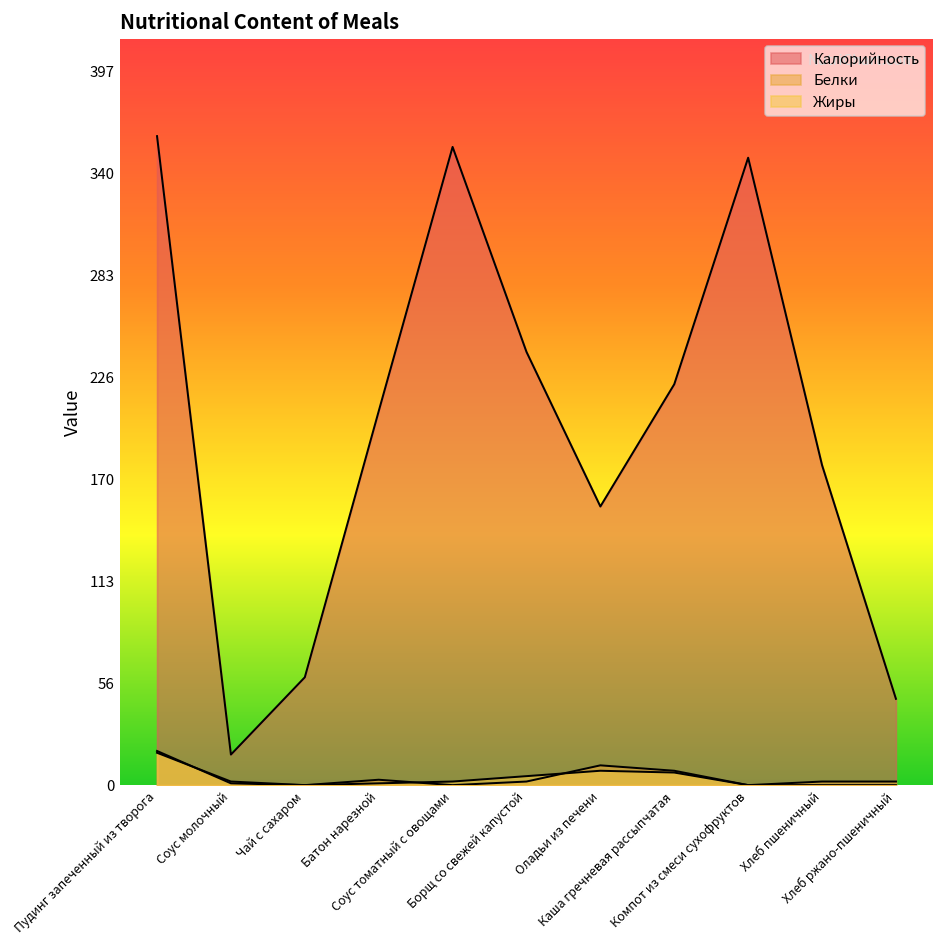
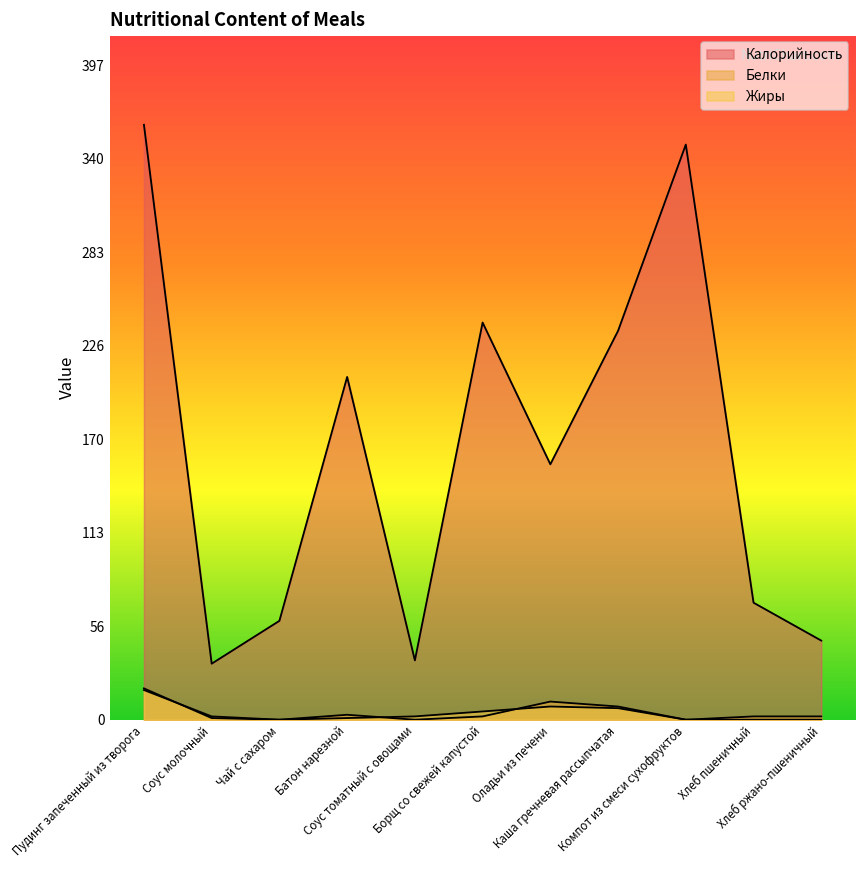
  {
    "Калорийность": {
      "Пудинг запеченный из творога": 361,
-     "Соус молочный": 17,
+     "Соус молочный": 34,
      "Чай с сахаром": 60,
      "Батон нарезной": 208,
-     "Соус томатный с овощами": 355,
+     "Соус томатный с овощами": 36,
      "Борщ со свежей капустой": 241,
      "Оладьи из печени": 155,
-     "Каша гречневая рассыпчатая": 223,
+     "Каша гречневая рассыпчатая": 236,
      "Компот из смеси сухофруктов": 349,
-     "Хлеб пшеничный": 178,
+     "Хлеб пшеничный": 71,
      "Хлеб ржано-пшеничный": 48
    }
  }
